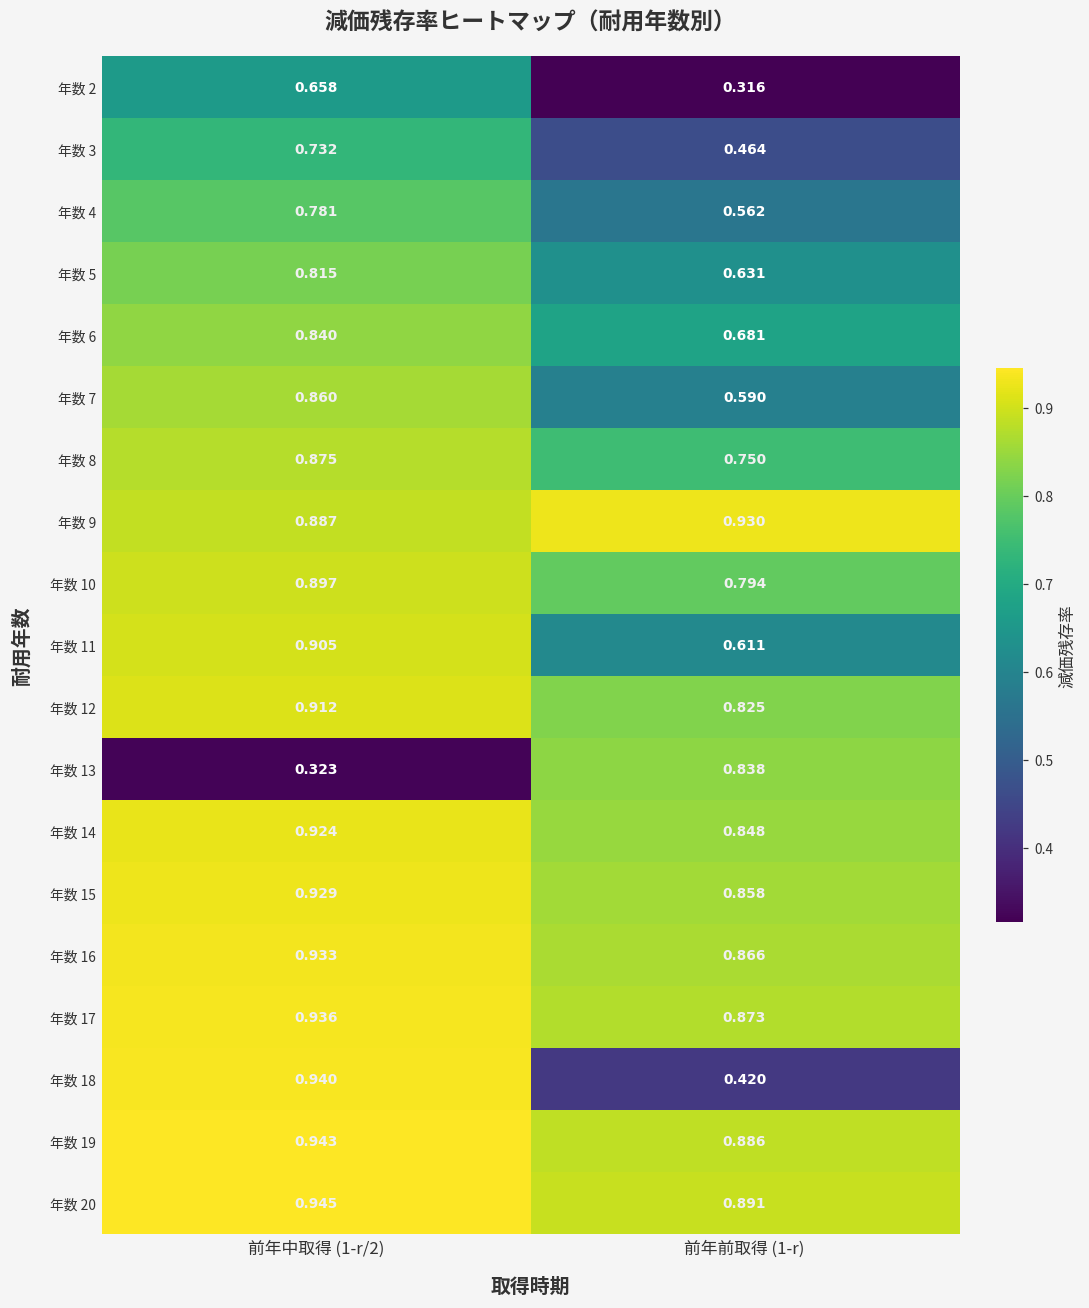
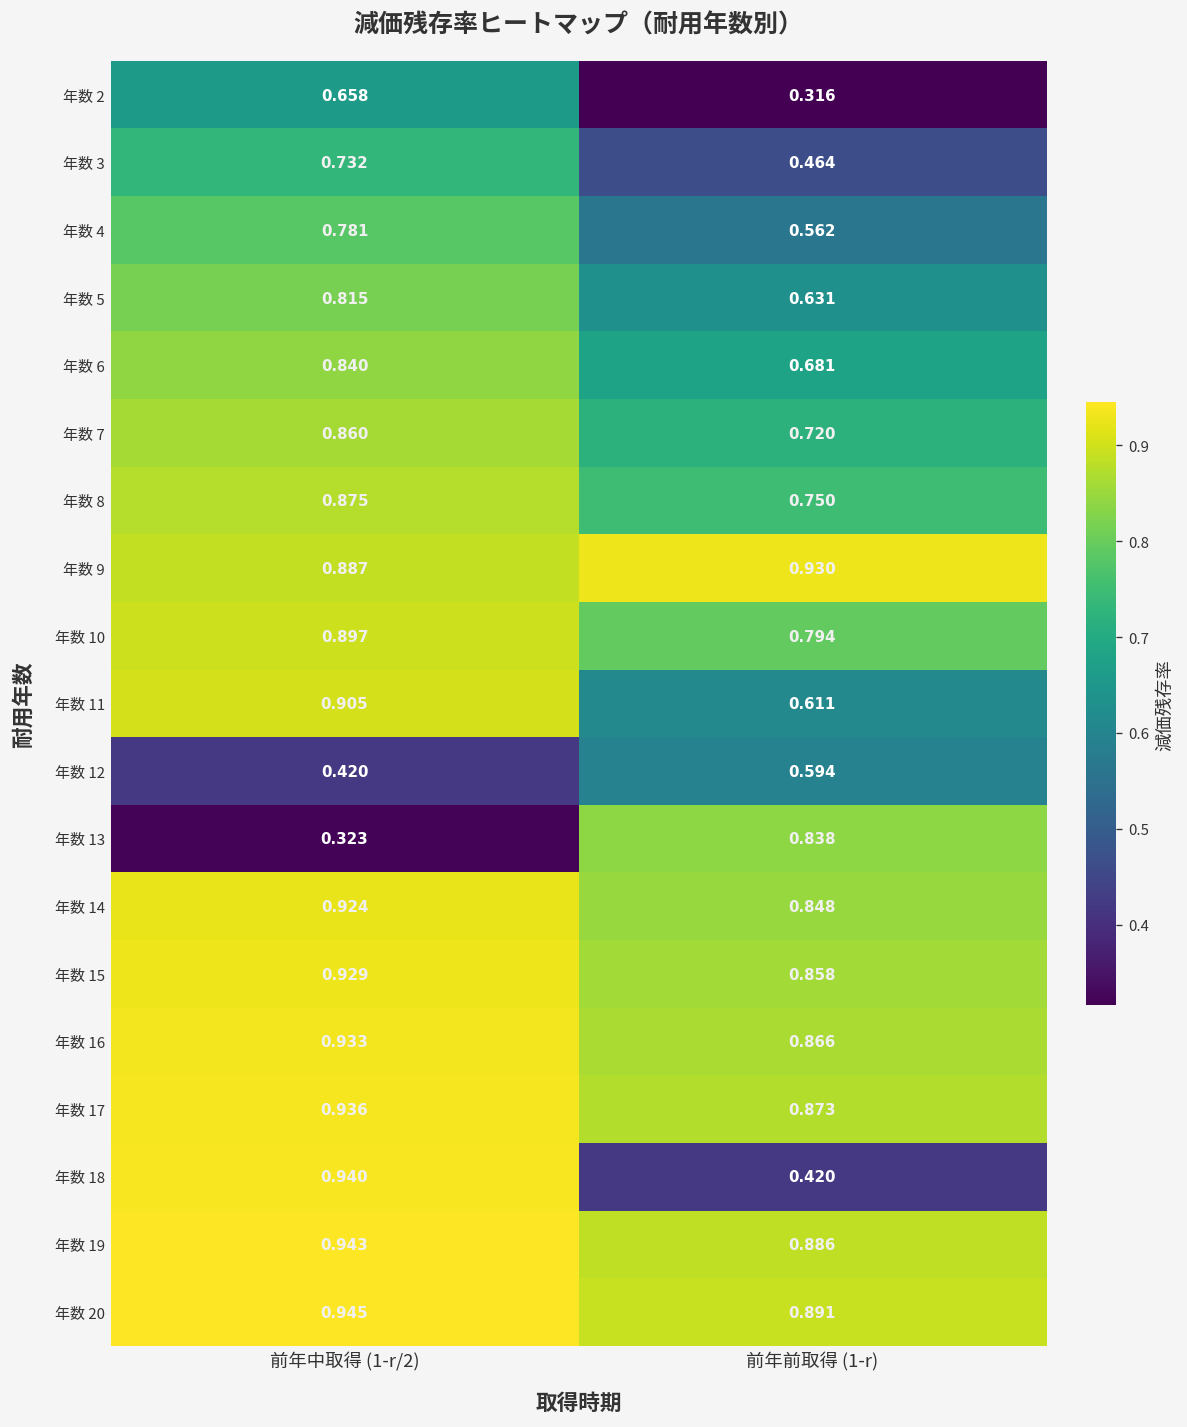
  {
    "年数 2": {
      "前年中取得 (1-r/2)": 0.658,
      "前年前取得 (1-r)": 0.316
    },
    "年数 3": {
      "前年中取得 (1-r/2)": 0.732,
      "前年前取得 (1-r)": 0.464
    },
    "年数 4": {
      "前年中取得 (1-r/2)": 0.781,
      "前年前取得 (1-r)": 0.562
    },
    "年数 5": {
      "前年中取得 (1-r/2)": 0.815,
      "前年前取得 (1-r)": 0.631
    },
    "年数 6": {
      "前年中取得 (1-r/2)": 0.840,
      "前年前取得 (1-r)": 0.681
    },
    "年数 7": {
      "前年中取得 (1-r/2)": 0.860,
-     "前年前取得 (1-r)": 0.590
+     "前年前取得 (1-r)": 0.720
    },
    "年数 8": {
      "前年中取得 (1-r/2)": 0.875,
      "前年前取得 (1-r)": 0.750
    },
    "年数 9": {
      "前年中取得 (1-r/2)": 0.887,
      "前年前取得 (1-r)": 0.930
    },
    "年数 10": {
      "前年中取得 (1-r/2)": 0.897,
      "前年前取得 (1-r)": 0.794
    },
    "年数 11": {
      "前年中取得 (1-r/2)": 0.905,
      "前年前取得 (1-r)": 0.611
    },
    "年数 12": {
-     "前年中取得 (1-r/2)": 0.912,
-     "前年前取得 (1-r)": 0.825
+     "前年中取得 (1-r/2)": 0.420,
+     "前年前取得 (1-r)": 0.594
    },
    "年数 13": {
      "前年中取得 (1-r/2)": 0.323,
      "前年前取得 (1-r)": 0.838
    },
    "年数 14": {
      "前年中取得 (1-r/2)": 0.924,
      "前年前取得 (1-r)": 0.848
    },
    "年数 15": {
      "前年中取得 (1-r/2)": 0.929,
      "前年前取得 (1-r)": 0.858
    },
    "年数 16": {
      "前年中取得 (1-r/2)": 0.933,
      "前年前取得 (1-r)": 0.866
    },
    "年数 17": {
      "前年中取得 (1-r/2)": 0.936,
      "前年前取得 (1-r)": 0.873
    },
    "年数 18": {
      "前年中取得 (1-r/2)": 0.940,
      "前年前取得 (1-r)": 0.420
    },
    "年数 19": {
      "前年中取得 (1-r/2)": 0.943,
      "前年前取得 (1-r)": 0.886
    },
    "年数 20": {
      "前年中取得 (1-r/2)": 0.945,
      "前年前取得 (1-r)": 0.891
    }
  }
